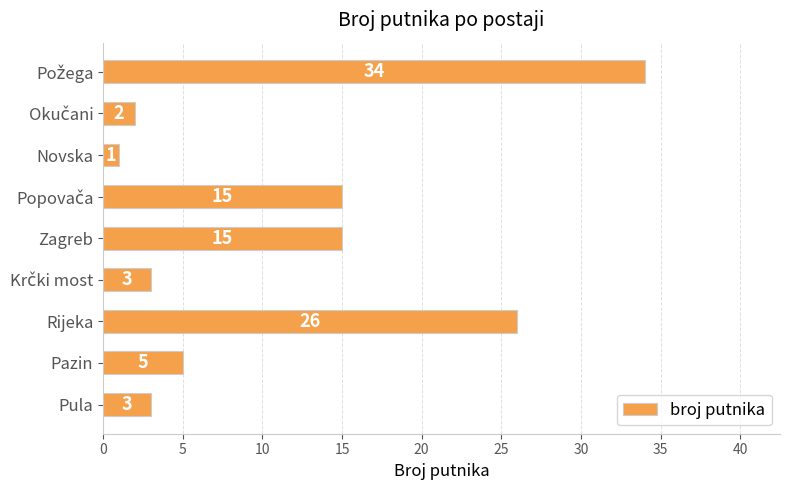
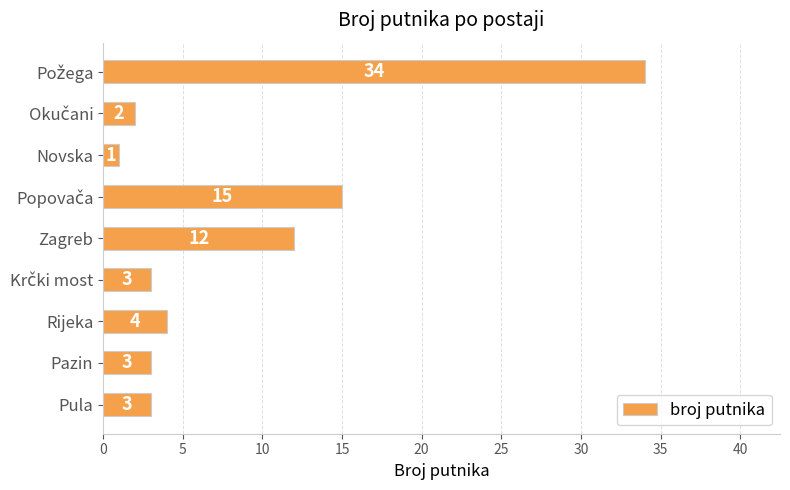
  {
    "Požega": 34,
    "Okučani": 2,
    "Novska": 1,
    "Popovača": 15,
-   "Zagreb": 15,
+   "Zagreb": 12,
    "Krčki most": 3,
-   "Rijeka": 26,
-   "Pazin": 5,
+   "Rijeka": 4,
+   "Pazin": 3,
    "Pula": 3
  }
